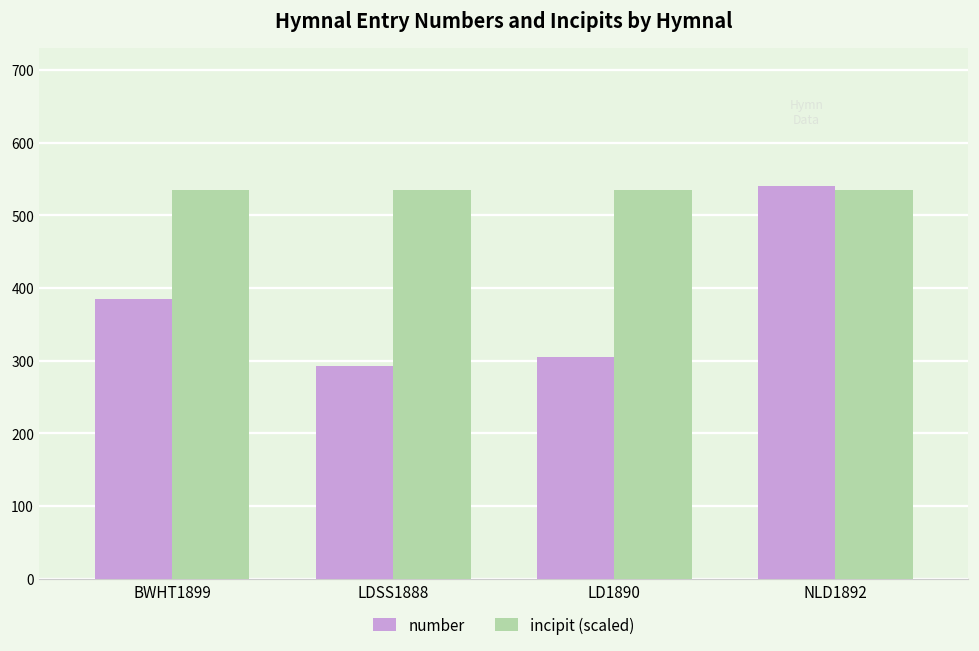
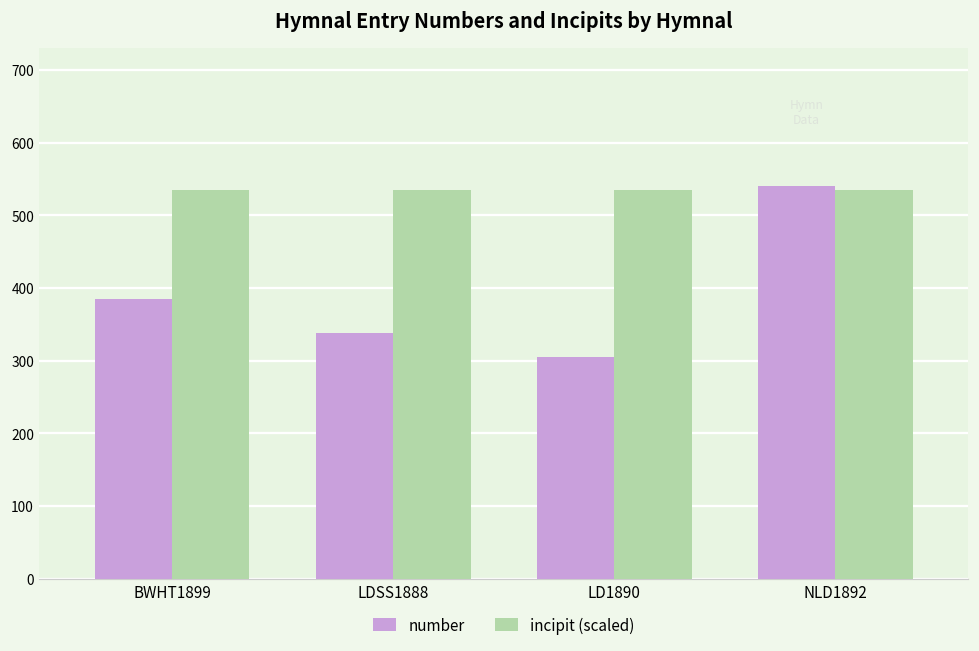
  {
    "number": {
      "BWHT1899": 390,
-     "LDSS1888": 290,
+     "LDSS1888": 340,
      "LD1890": 310,
      "NLD1892": 540
    },
    "incipit (scaled)": {
      "BWHT1899": 540,
      "LDSS1888": 540,
      "LD1890": 540,
      "NLD1892": 540
    }
  }
